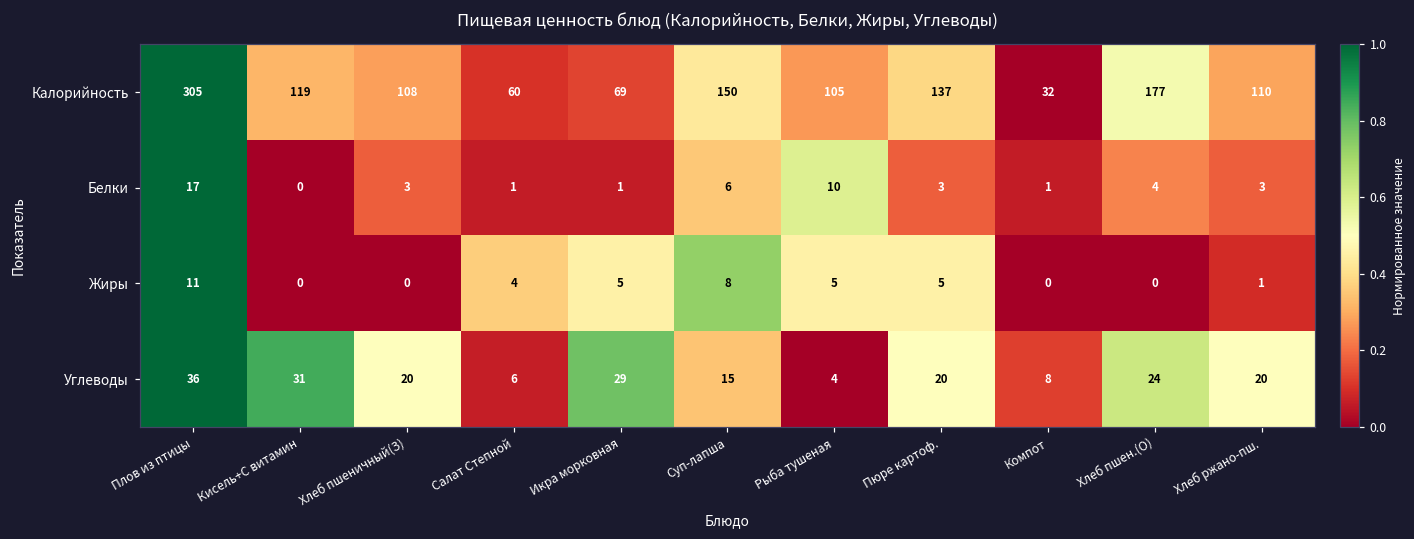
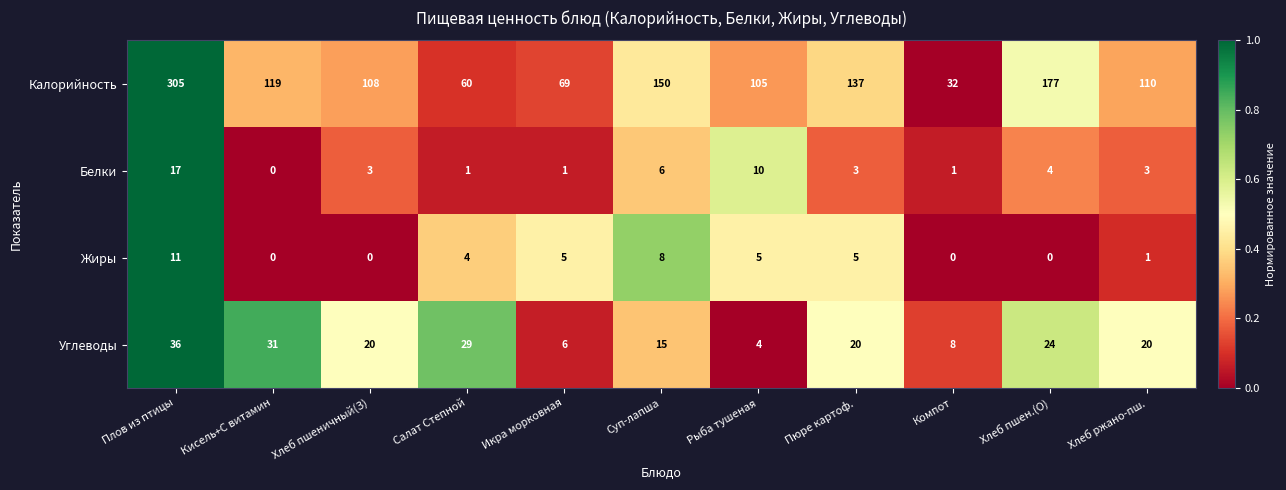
  {
    "Калорийность": {
      "Плов из птицы": 305,
      "Кисель+С витамин": 119,
      "Хлеб пшеничный(З)": 108,
      "Салат Степной": 60,
      "Икра морковная": 69,
      "Суп-лапша": 150,
      "Рыба тушеная": 105,
      "Пюре картоф.": 137,
      "Компот": 32,
      "Хлеб пшен.(О)": 177,
      "Хлеб ржано-пш.": 110
    },
    "Белки": {
      "Плов из птицы": 17,
      "Кисель+С витамин": 0,
      "Хлеб пшеничный(З)": 3,
      "Салат Степной": 1,
      "Икра морковная": 1,
      "Суп-лапша": 6,
      "Рыба тушеная": 10,
      "Пюре картоф.": 3,
      "Компот": 1,
      "Хлеб пшен.(О)": 4,
      "Хлеб ржано-пш.": 3
    },
    "Жиры": {
      "Плов из птицы": 11,
      "Кисель+С витамин": 0,
      "Хлеб пшеничный(З)": 0,
      "Салат Степной": 4,
      "Икра морковная": 5,
      "Суп-лапша": 8,
      "Рыба тушеная": 5,
      "Пюре картоф.": 5,
      "Компот": 0,
      "Хлеб пшен.(О)": 0,
      "Хлеб ржано-пш.": 1
    },
    "Углеводы": {
      "Плов из птицы": 36,
      "Кисель+С витамин": 31,
      "Хлеб пшеничный(З)": 20,
-     "Салат Степной": 6,
-     "Икра морковная": 29,
+     "Салат Степной": 29,
+     "Икра морковная": 6,
      "Суп-лапша": 15,
      "Рыба тушеная": 4,
      "Пюре картоф.": 20,
      "Компот": 8,
      "Хлеб пшен.(О)": 24,
      "Хлеб ржано-пш.": 20
    }
  }
